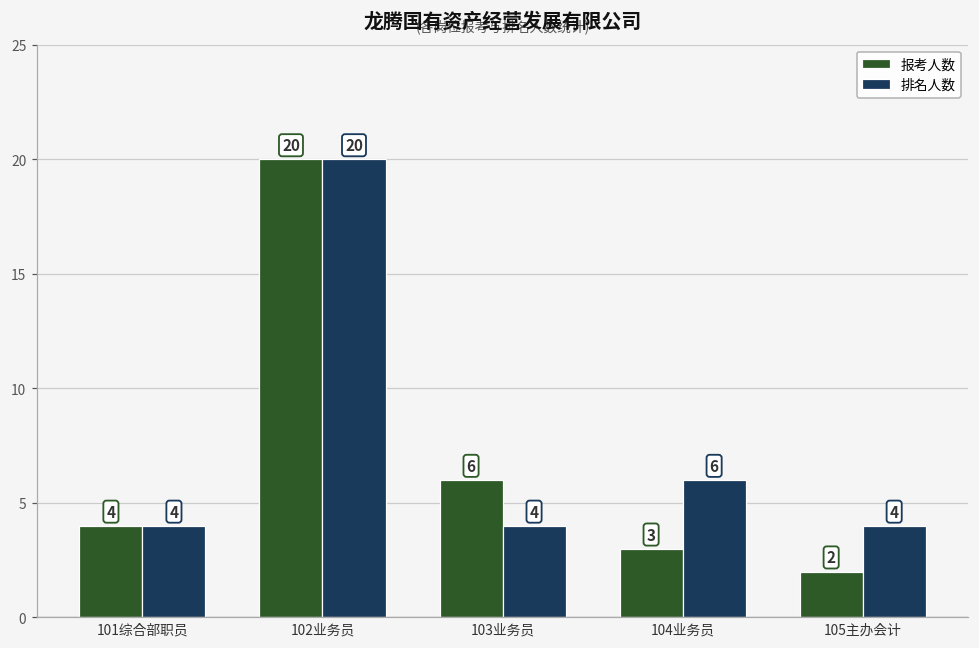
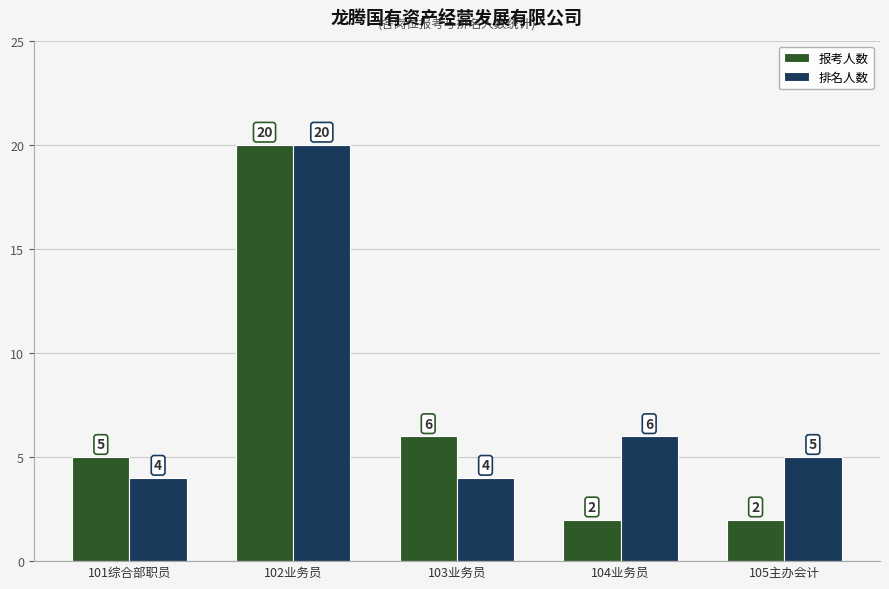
  {
    "报考人数": {
-     "101综合部职员": 4,
-     "104业务员": 3
+     "101综合部职员": 5,
+     "104业务员": 2
    },
    "排名人数": {
-     "105主办会计": 4
+     "105主办会计": 5
    }
  }
